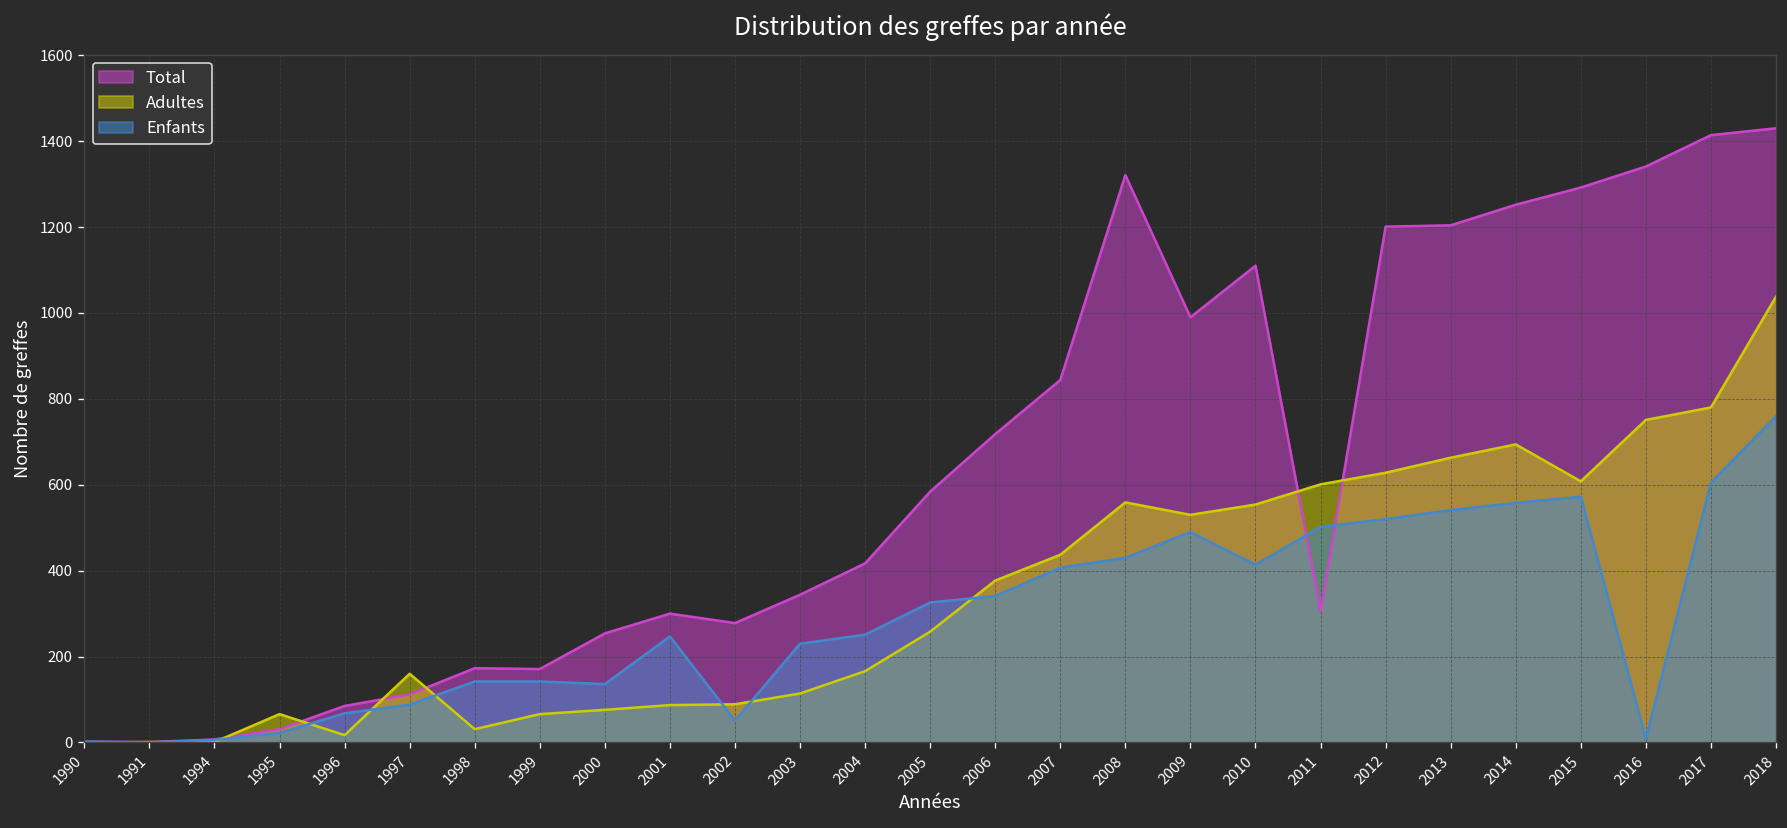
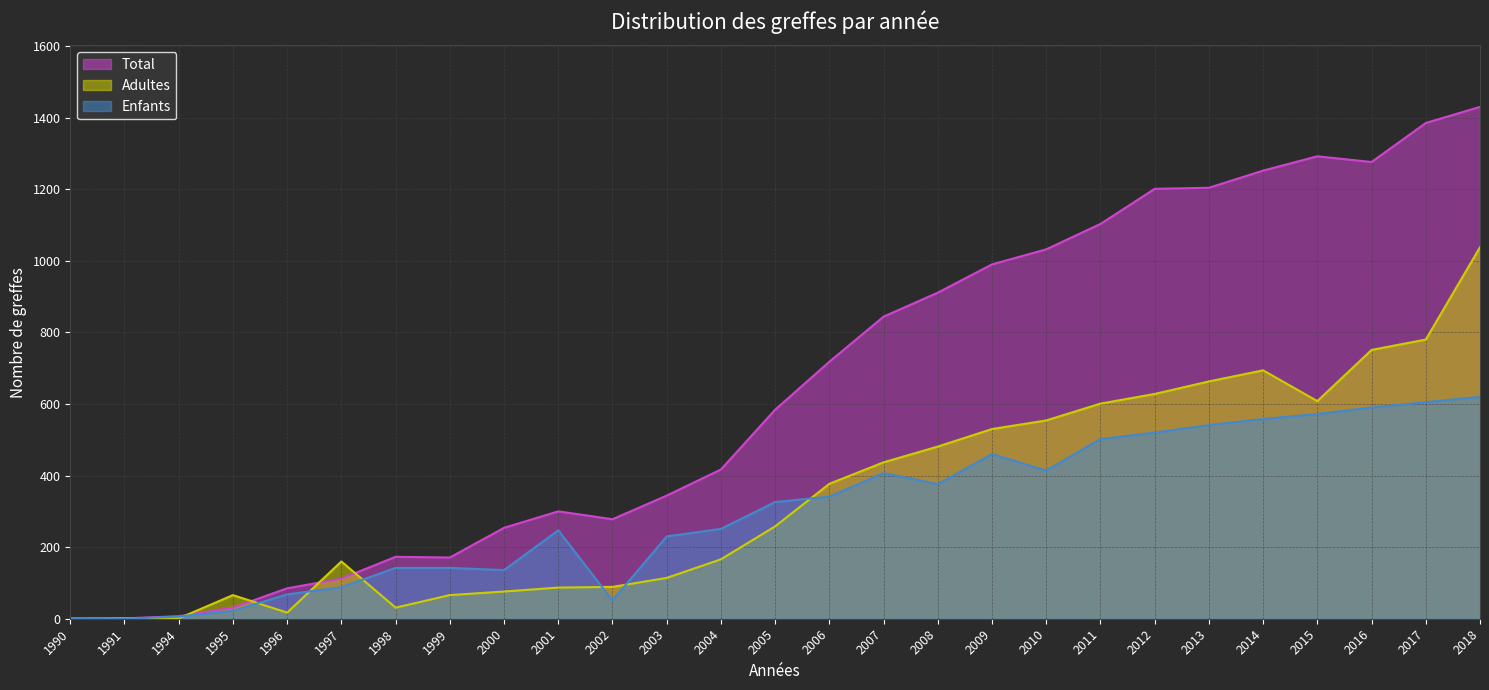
  {
    "Total": {
      "1995": 30,
      "1996": 90,
      "1997": 110,
      "1998": 170,
      "1999": 170,
      "2000": 250,
      "2001": 300,
      "2002": 280,
      "2003": 340,
      "2004": 420,
      "2005": 580,
      "2006": 720,
      "2007": 840,
-     "2008": 1320,
+     "2008": 910,
      "2009": 990,
-     "2010": 1110,
-     "2011": 310,
+     "2010": 1030,
+     "2011": 1100,
      "2012": 1200,
      "2013": 1200,
      "2014": 1250,
      "2015": 1290,
-     "2016": 1340,
-     "2017": 1410,
+     "2016": 1280,
+     "2017": 1390,
      "2018": 1430
    },
    "Adultes": {
      "1995": 70,
      "1996": 20,
      "1997": 160,
      "1998": 30,
      "1999": 70,
      "2000": 80,
      "2001": 90,
      "2002": 90,
      "2003": 110,
      "2004": 170,
      "2005": 260,
      "2006": 380,
      "2007": 440,
-     "2008": 560,
+     "2008": 480,
      "2009": 530,
      "2010": 550,
      "2011": 600,
      "2012": 630,
      "2013": 660,
      "2014": 690,
      "2015": 610,
      "2016": 750,
      "2017": 780,
      "2018": 1040
    },
    "Enfants": {
      "1995": 20,
      "1996": 70,
      "1997": 90,
      "1998": 140,
      "1999": 140,
      "2000": 140,
      "2001": 250,
      "2002": 50,
      "2003": 230,
      "2004": 250,
      "2005": 330,
      "2006": 340,
      "2007": 410,
-     "2008": 430,
-     "2009": 490,
+     "2008": 380,
+     "2009": 460,
      "2010": 410,
      "2011": 500,
      "2012": 520,
      "2013": 540,
      "2014": 560,
      "2015": 570,
-     "2016": 10,
+     "2016": 590,
      "2017": 610,
-     "2018": 760
+     "2018": 620
    }
  }
